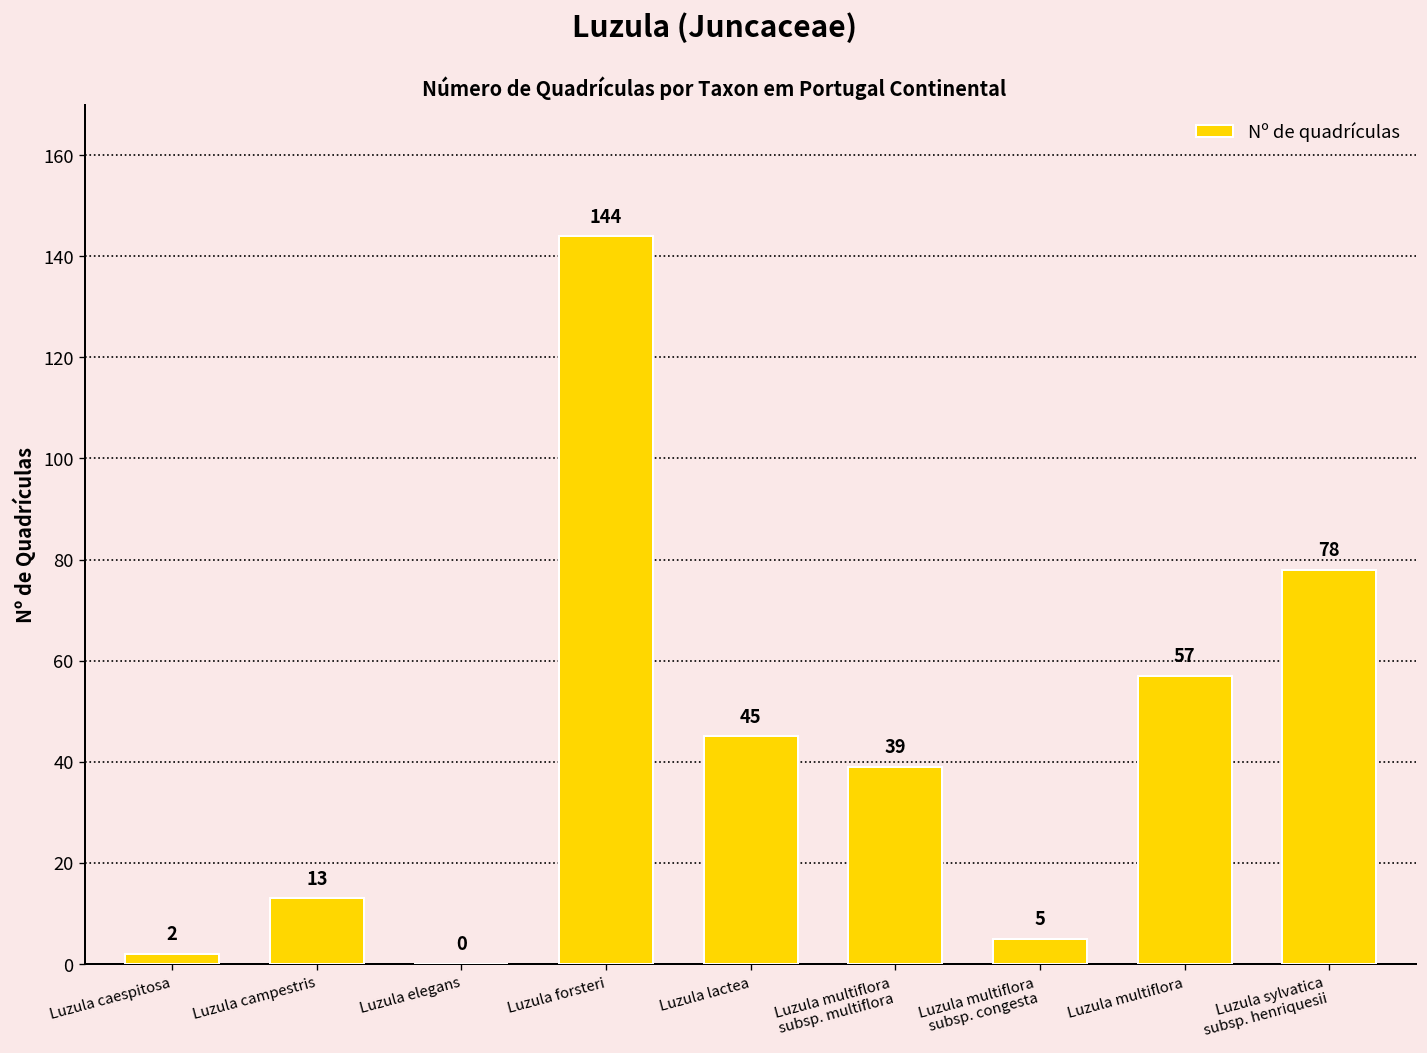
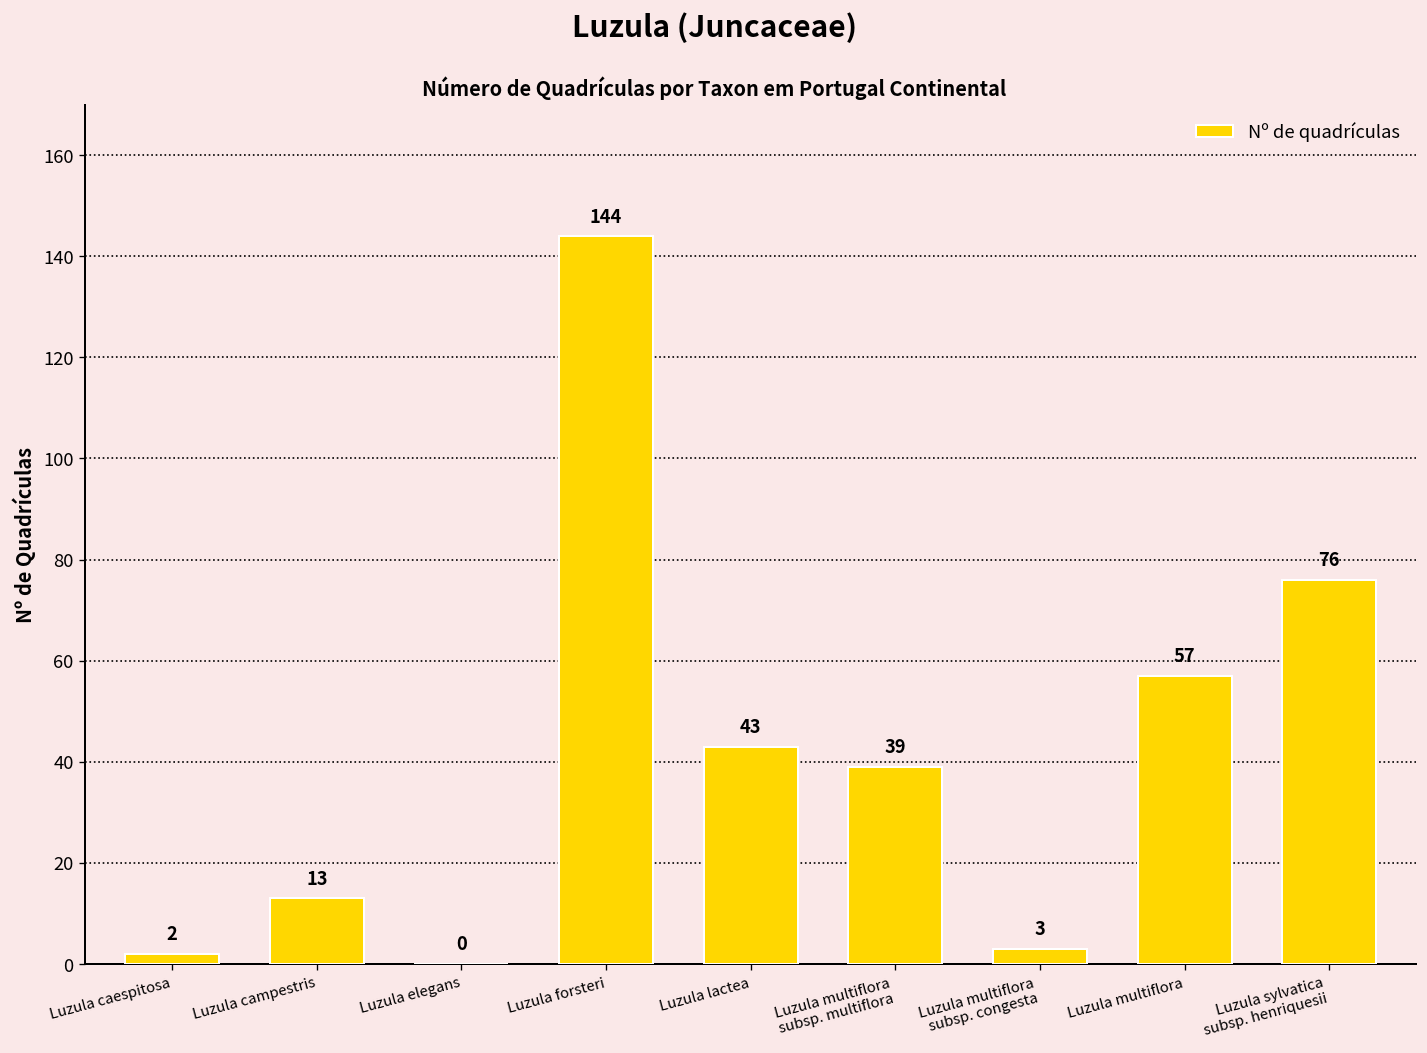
  {
    "Luzula caespitosa": 2,
    "Luzula campestris": 13,
    "Luzula elegans": 0,
    "Luzula forsteri": 144,
-   "Luzula lactea": 45,
+   "Luzula lactea": 43,
    "Luzula multiflora subsp. multiflora": 39,
-   "Luzula multiflora subsp. congesta": 5,
+   "Luzula multiflora subsp. congesta": 3,
    "Luzula multiflora": 57,
-   "Luzula sylvatica subsp. henriquesii": 78
+   "Luzula sylvatica subsp. henriquesii": 76
  }
